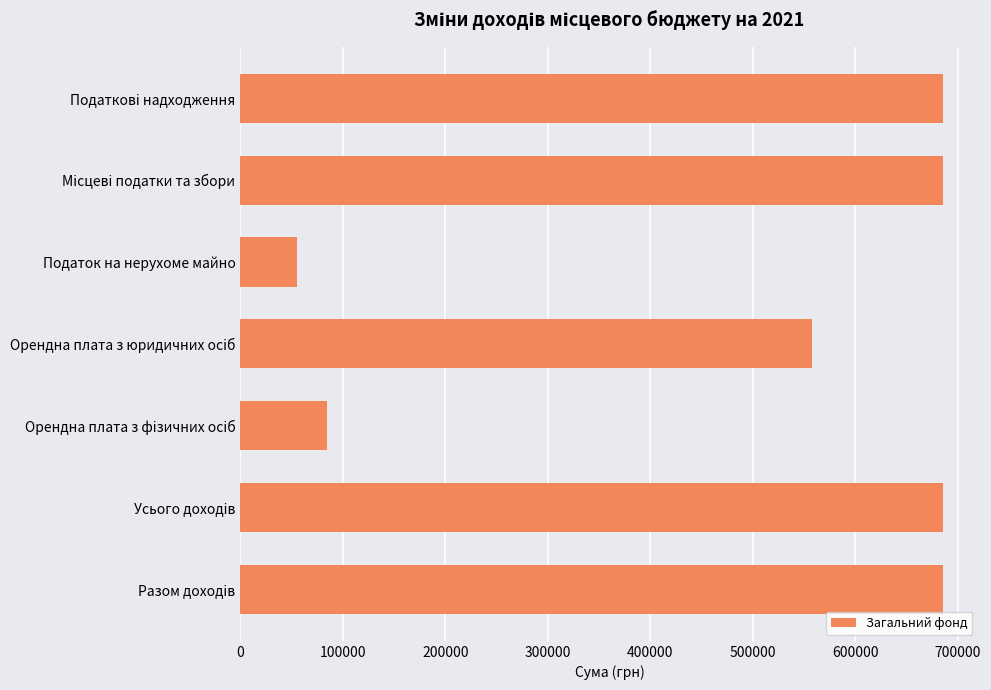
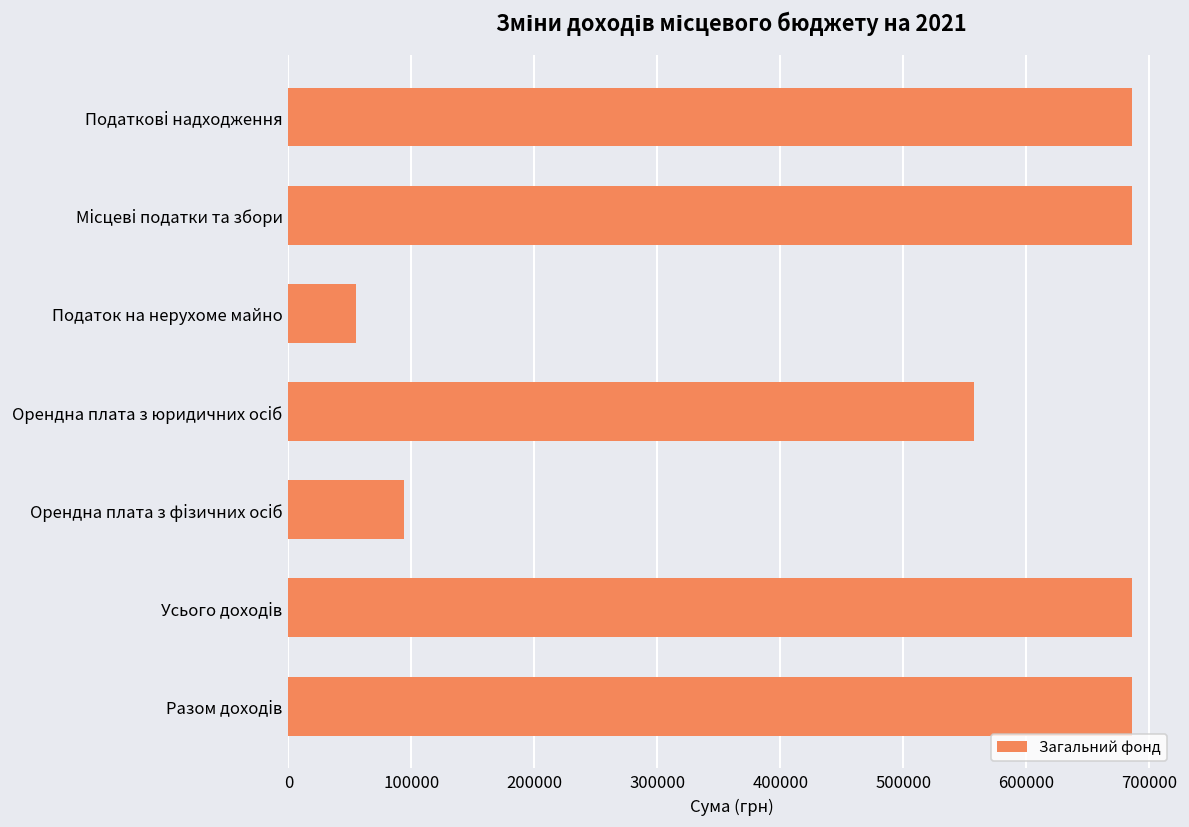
  {
    "Податкові надходження": 686000,
    "Місцеві податки та збори": 686000,
    "Податок на нерухоме майно": 55000,
    "Орендна плата з юридичних осіб": 558000,
-   "Орендна плата з фізичних осіб": 85000,
+   "Орендна плата з фізичних осіб": 94000,
    "Усього доходів": 686000,
    "Разом доходів": 686000
  }
